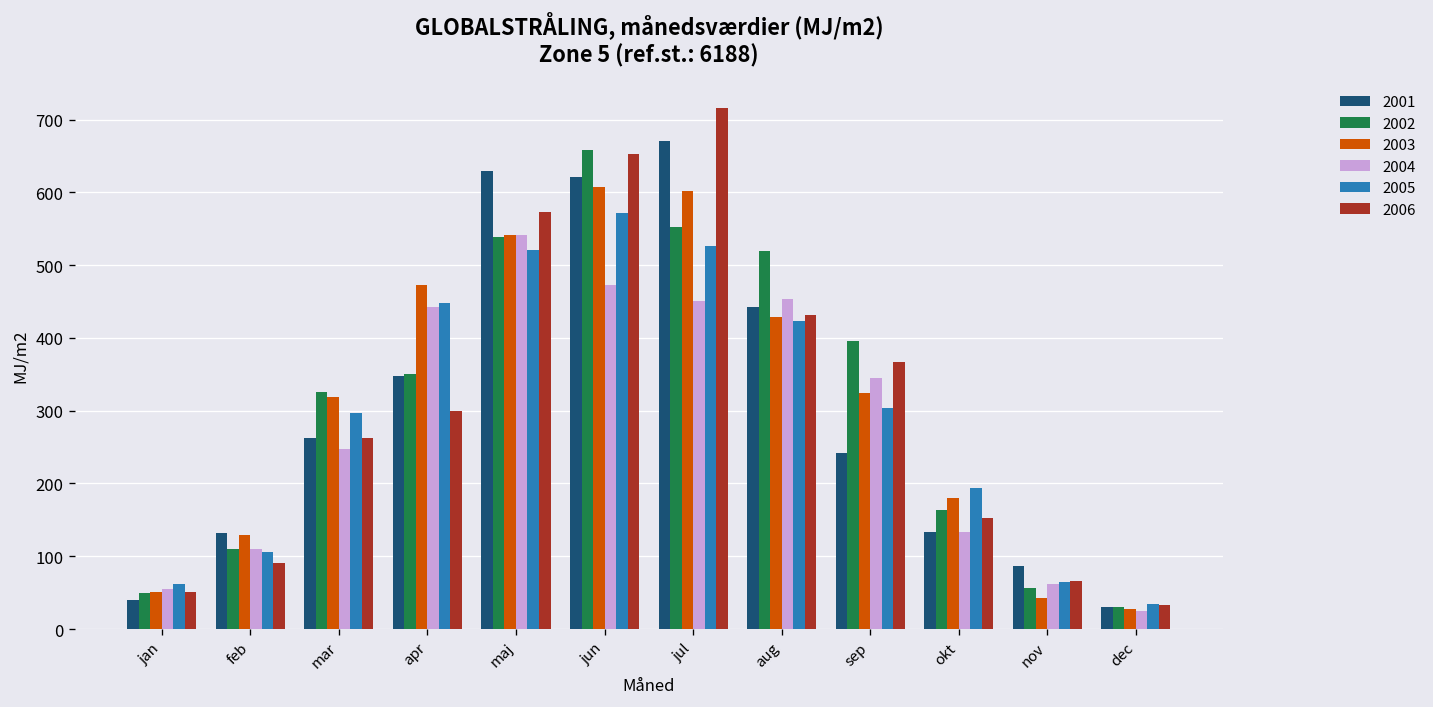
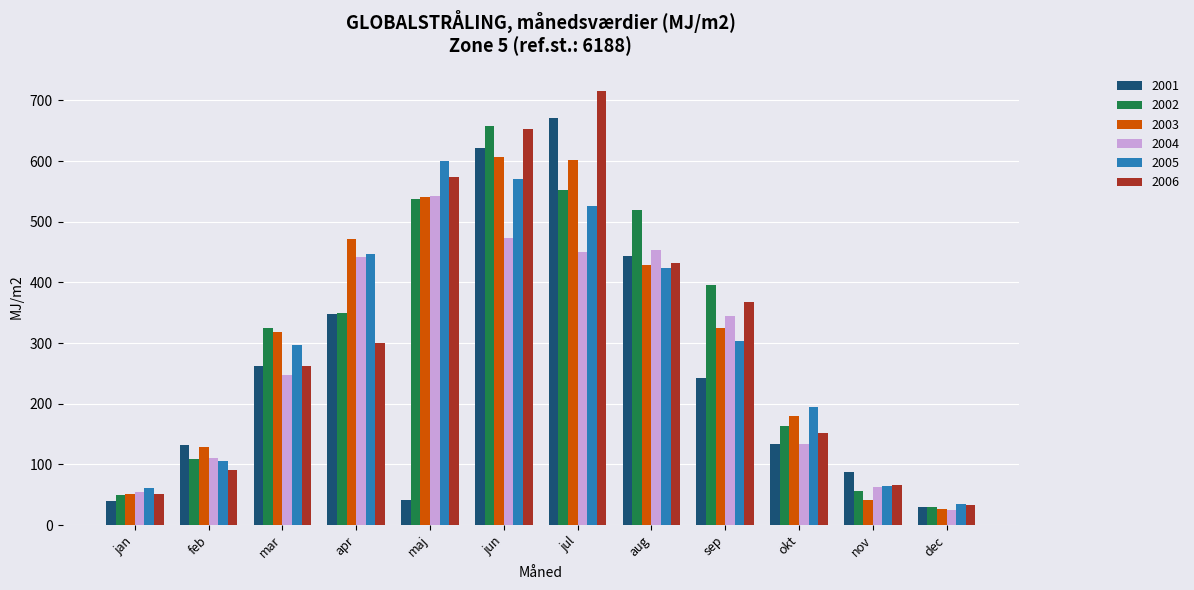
  {
    "2001": {
      "jan": 40,
      "feb": 130,
      "mar": 260,
      "apr": 350,
-     "maj": 630,
+     "maj": 40,
      "jun": 620,
      "jul": 670,
      "aug": 440,
      "sep": 240,
      "okt": 130,
      "nov": 90,
      "dec": 30
    },
    "2002": {
      "jan": 50,
      "feb": 110,
      "mar": 330,
      "apr": 350,
      "maj": 540,
      "jun": 660,
      "jul": 550,
      "aug": 520,
      "sep": 400,
      "okt": 160,
      "nov": 60,
      "dec": 30
    },
    "2003": {
      "jan": 50,
      "feb": 130,
      "mar": 320,
      "apr": 470,
      "maj": 540,
      "jun": 610,
      "jul": 600,
      "aug": 430,
      "sep": 320,
      "okt": 180,
      "nov": 40,
      "dec": 30
    },
    "2004": {
      "jan": 50,
      "feb": 110,
      "mar": 250,
      "apr": 440,
      "maj": 540,
      "jun": 470,
      "jul": 450,
      "aug": 450,
      "sep": 350,
      "okt": 130,
      "nov": 60,
      "dec": 30
    },
    "2005": {
      "jan": 60,
      "feb": 110,
      "mar": 300,
      "apr": 450,
-     "maj": 520,
+     "maj": 600,
      "jun": 570,
      "jul": 530,
      "aug": 420,
      "sep": 300,
      "okt": 190,
      "nov": 60,
      "dec": 30
    },
    "2006": {
      "jan": 50,
      "feb": 90,
      "mar": 260,
      "apr": 300,
      "maj": 570,
      "jun": 650,
      "jul": 720,
      "aug": 430,
      "sep": 370,
      "okt": 150,
      "nov": 70,
      "dec": 30
    }
  }
